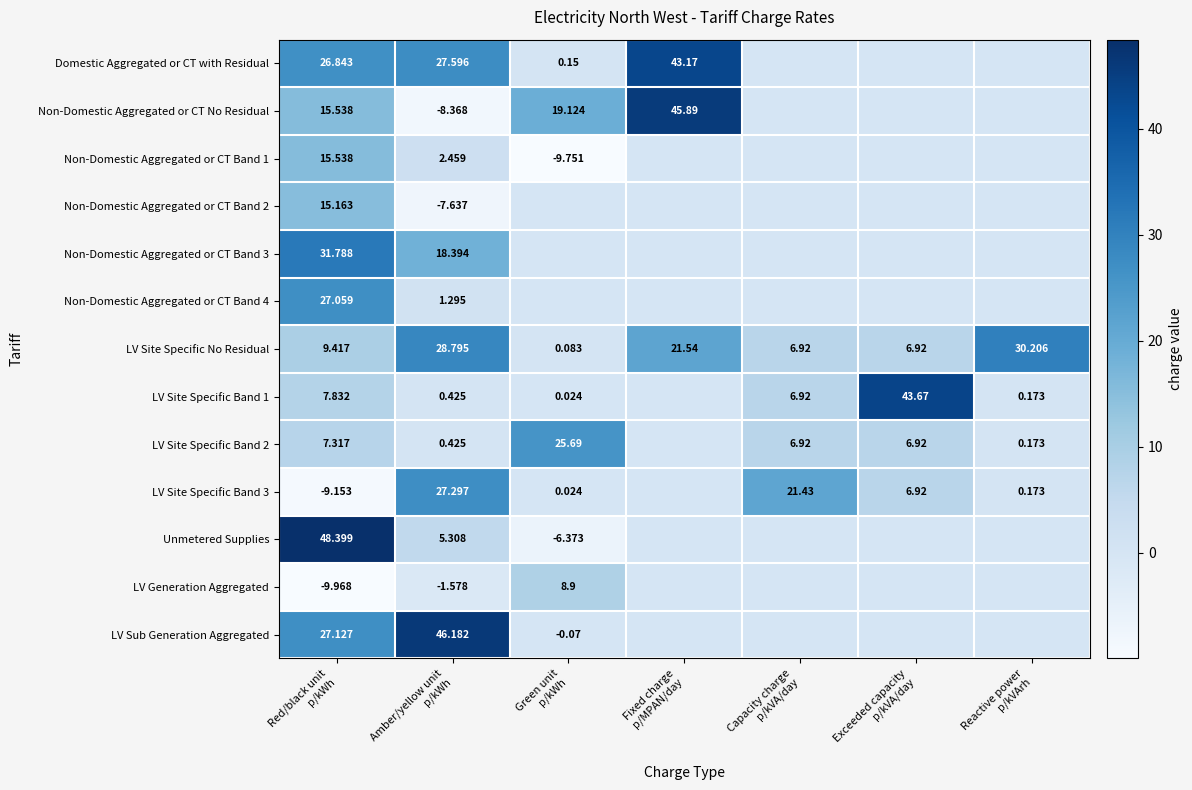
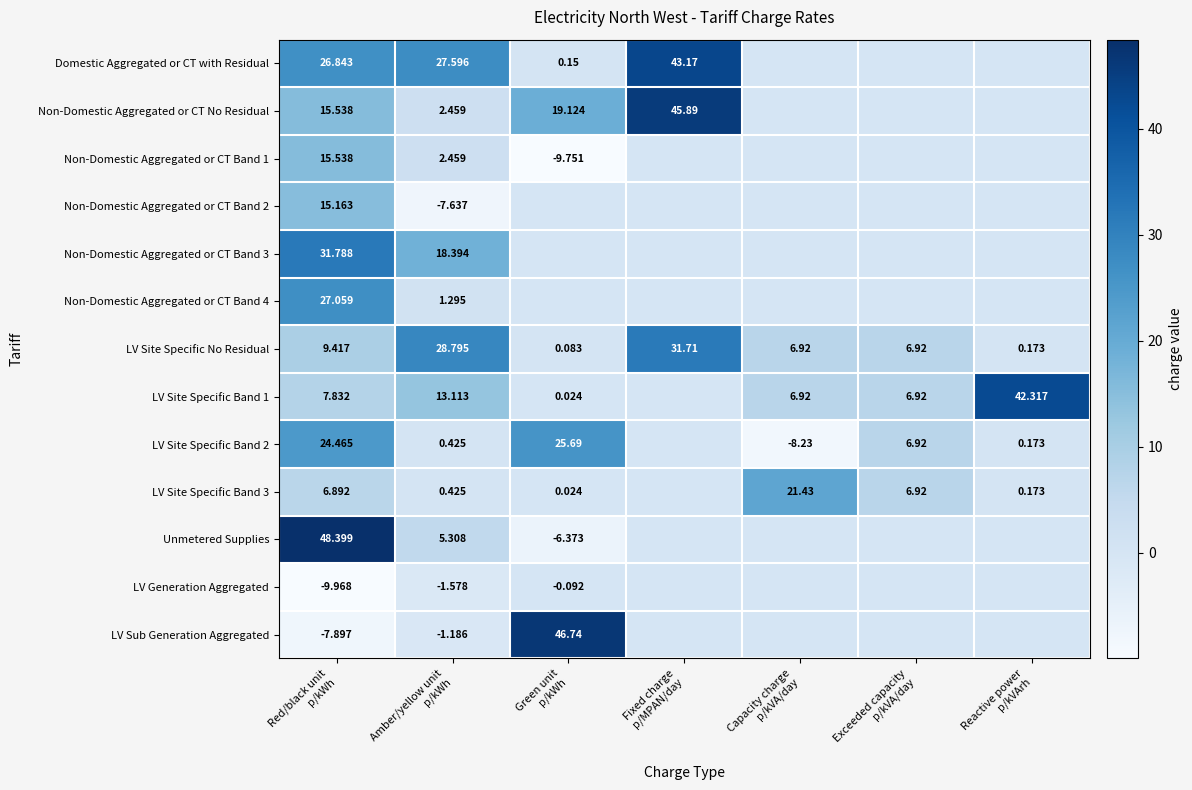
  {
    "Domestic Aggregated or CT with Residual": {
      "Red/black unit p/kWh": 26.843,
      "Amber/yellow unit p/kWh": 27.596,
      "Green unit p/kWh": 0.15,
      "Fixed charge p/MPAN/day": 43.17
    },
    "Non-Domestic Aggregated or CT No Residual": {
      "Red/black unit p/kWh": 15.538,
-     "Amber/yellow unit p/kWh": -8.368,
+     "Amber/yellow unit p/kWh": 2.459,
      "Green unit p/kWh": 19.124,
      "Fixed charge p/MPAN/day": 45.89
    },
    "Non-Domestic Aggregated or CT Band 1": {
      "Red/black unit p/kWh": 15.538,
      "Amber/yellow unit p/kWh": 2.459,
      "Green unit p/kWh": -9.751
    },
    "Non-Domestic Aggregated or CT Band 2": {
      "Red/black unit p/kWh": 15.163,
      "Amber/yellow unit p/kWh": -7.637
    },
    "Non-Domestic Aggregated or CT Band 3": {
      "Red/black unit p/kWh": 31.788,
      "Amber/yellow unit p/kWh": 18.394
    },
    "Non-Domestic Aggregated or CT Band 4": {
      "Red/black unit p/kWh": 27.059,
      "Amber/yellow unit p/kWh": 1.295
    },
    "LV Site Specific No Residual": {
      "Red/black unit p/kWh": 9.417,
      "Amber/yellow unit p/kWh": 28.795,
      "Green unit p/kWh": 0.083,
-     "Fixed charge p/MPAN/day": 21.54,
+     "Fixed charge p/MPAN/day": 31.71,
      "Capacity charge p/kVA/day": 6.92,
      "Exceeded capacity p/kVA/day": 6.92,
-     "Reactive power p/kVArh": 30.206
+     "Reactive power p/kVArh": 0.173
    },
    "LV Site Specific Band 1": {
      "Red/black unit p/kWh": 7.832,
-     "Amber/yellow unit p/kWh": 0.425,
+     "Amber/yellow unit p/kWh": 13.113,
      "Green unit p/kWh": 0.024,
      "Capacity charge p/kVA/day": 6.92,
-     "Exceeded capacity p/kVA/day": 43.67,
-     "Reactive power p/kVArh": 0.173
+     "Exceeded capacity p/kVA/day": 6.92,
+     "Reactive power p/kVArh": 42.317
    },
    "LV Site Specific Band 2": {
-     "Red/black unit p/kWh": 7.317,
+     "Red/black unit p/kWh": 24.465,
      "Amber/yellow unit p/kWh": 0.425,
      "Green unit p/kWh": 25.69,
-     "Capacity charge p/kVA/day": 6.92,
+     "Capacity charge p/kVA/day": -8.23,
      "Exceeded capacity p/kVA/day": 6.92,
      "Reactive power p/kVArh": 0.173
    },
    "LV Site Specific Band 3": {
-     "Red/black unit p/kWh": -9.153,
-     "Amber/yellow unit p/kWh": 27.297,
+     "Red/black unit p/kWh": 6.892,
+     "Amber/yellow unit p/kWh": 0.425,
      "Green unit p/kWh": 0.024,
      "Capacity charge p/kVA/day": 21.43,
      "Exceeded capacity p/kVA/day": 6.92,
      "Reactive power p/kVArh": 0.173
    },
    "Unmetered Supplies": {
      "Red/black unit p/kWh": 48.399,
      "Amber/yellow unit p/kWh": 5.308,
      "Green unit p/kWh": -6.373
    },
    "LV Generation Aggregated": {
      "Red/black unit p/kWh": -9.968,
      "Amber/yellow unit p/kWh": -1.578,
-     "Green unit p/kWh": 8.9
+     "Green unit p/kWh": -0.092
    },
    "LV Sub Generation Aggregated": {
-     "Red/black unit p/kWh": 27.127,
-     "Amber/yellow unit p/kWh": 46.182,
-     "Green unit p/kWh": -0.07
+     "Red/black unit p/kWh": -7.897,
+     "Amber/yellow unit p/kWh": -1.186,
+     "Green unit p/kWh": 46.74
    }
  }
